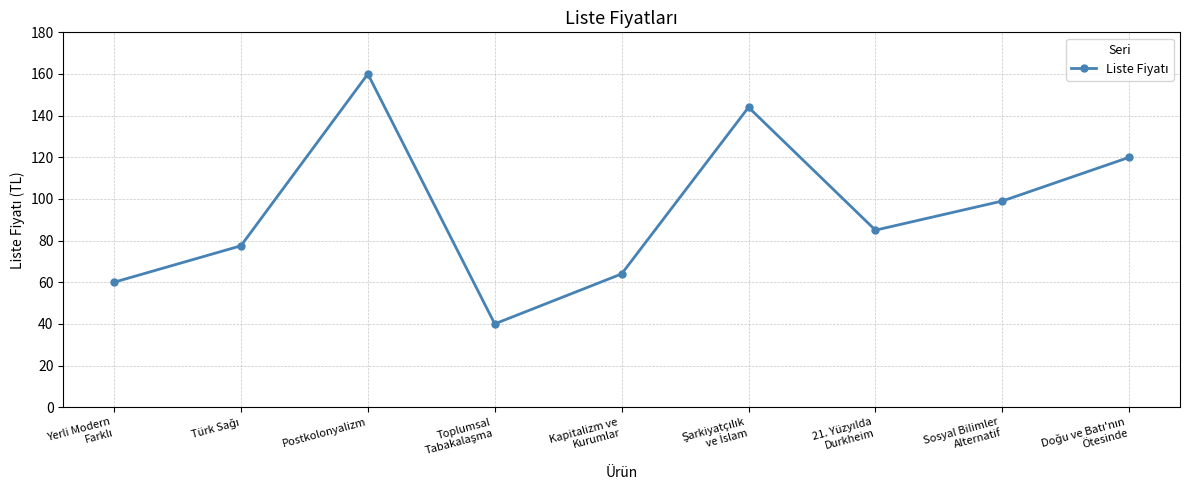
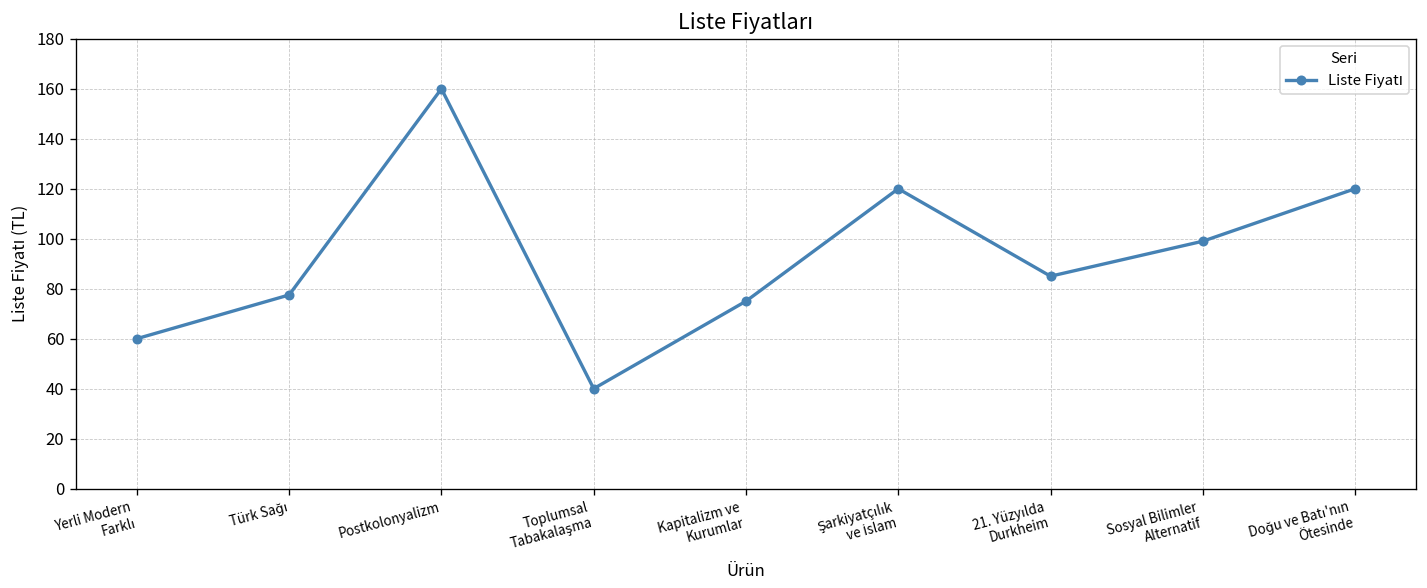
  {
    "Yerli Modern Farklı": 60,
    "Türk Sağı": 78,
    "Postkolonyalizm": 160,
    "Toplumsal Tabakalaşma": 40,
-   "Kapitalizm ve Kurumlar": 64,
-   "Şarkiyatçılık ve İslam": 144,
+   "Kapitalizm ve Kurumlar": 75,
+   "Şarkiyatçılık ve İslam": 120,
    "21. Yüzyılda Durkheim": 85,
    "Sosyal Bilimler Alternatif": 99,
    "Doğu ve Batı'nın Ötesinde": 120
  }
